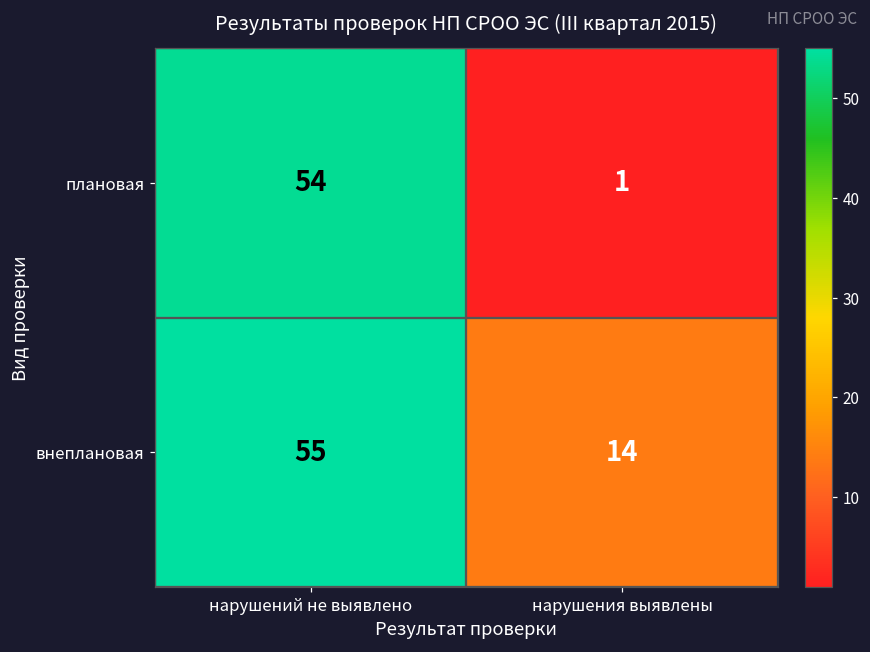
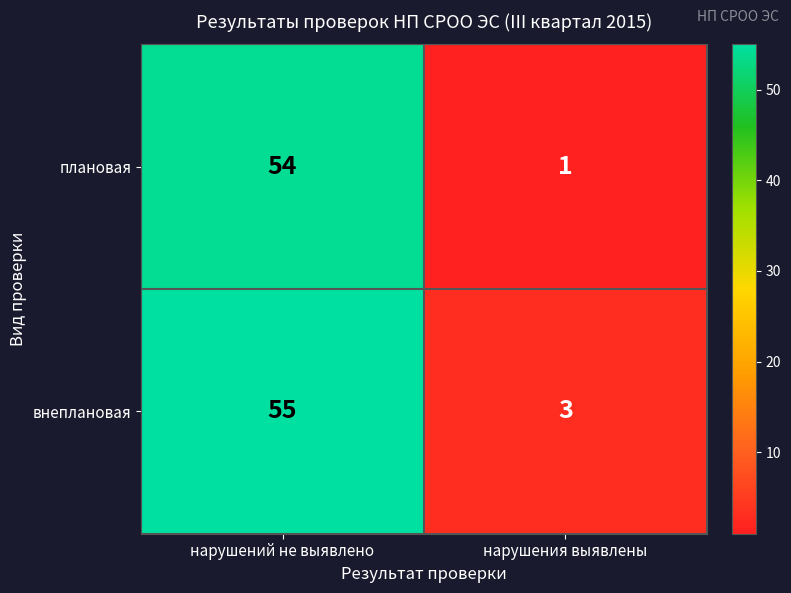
  {
    "плановая": {
      "нарушений не выявлено": 54,
      "нарушения выявлены": 1
    },
    "внеплановая": {
      "нарушений не выявлено": 55,
-     "нарушения выявлены": 14
+     "нарушения выявлены": 3
    }
  }
